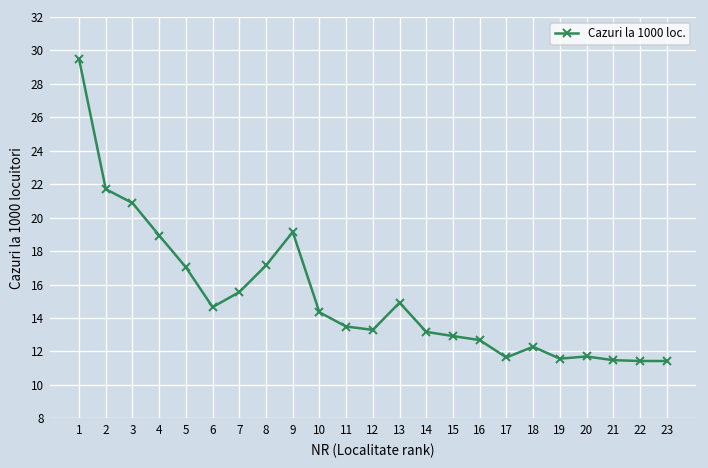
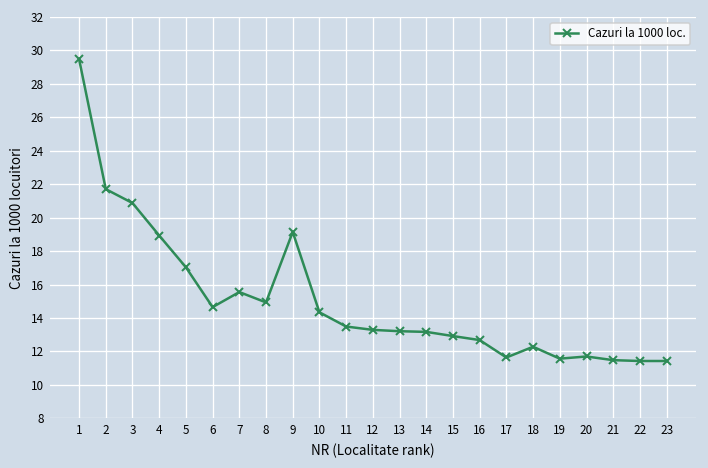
  {
    "1": 29.5,
    "2": 21.7,
    "3": 20.9,
    "4": 18.9,
    "5": 17.0,
    "6": 14.7,
    "7": 15.6,
-   "8": 17.1,
+   "8": 14.9,
    "9": 19.1,
    "10": 14.3,
    "11": 13.5,
    "12": 13.3,
-   "13": 14.9,
+   "13": 13.2,
    "14": 13.2,
    "15": 12.9,
    "16": 12.7,
    "17": 11.6,
    "18": 12.3,
    "19": 11.6,
    "20": 11.7,
    "21": 11.5,
    "22": 11.4,
    "23": 11.4
  }
